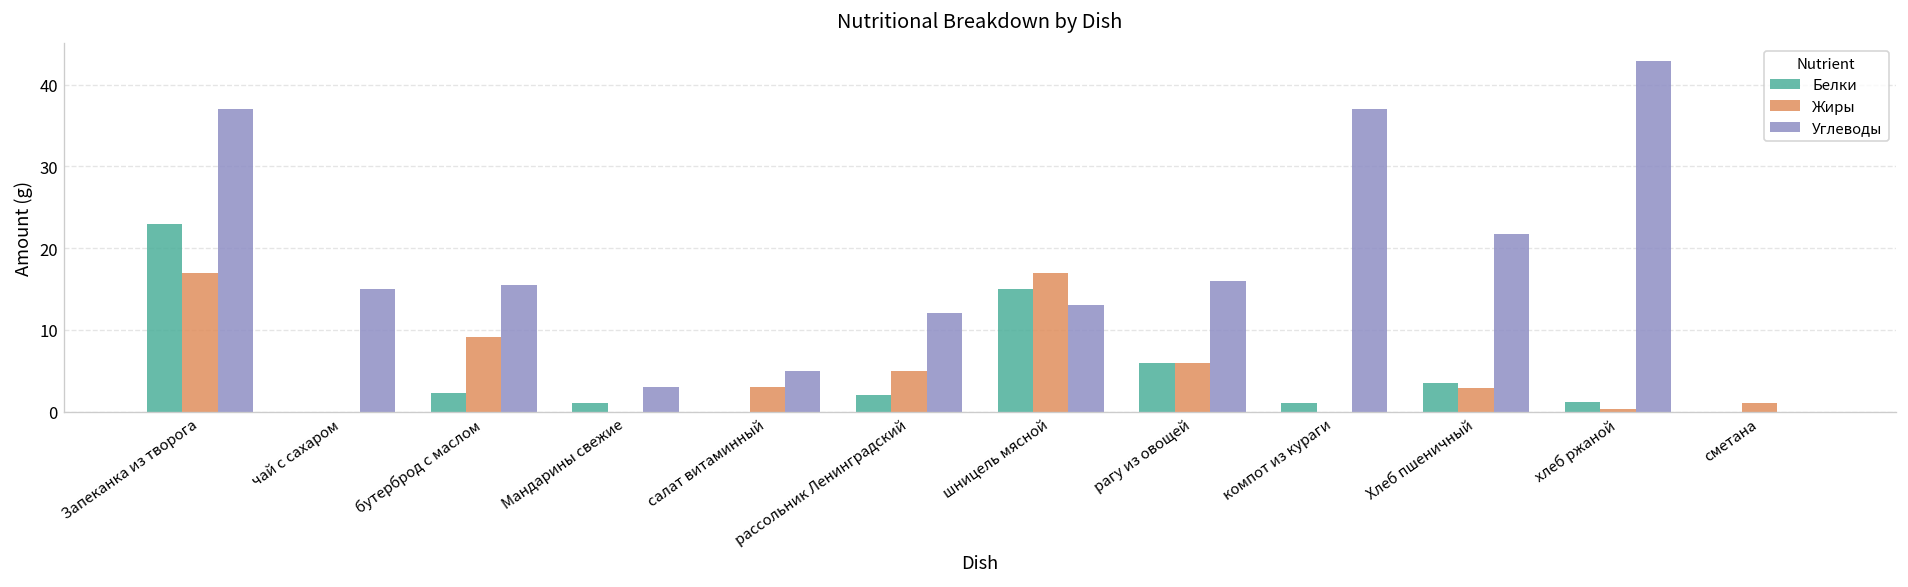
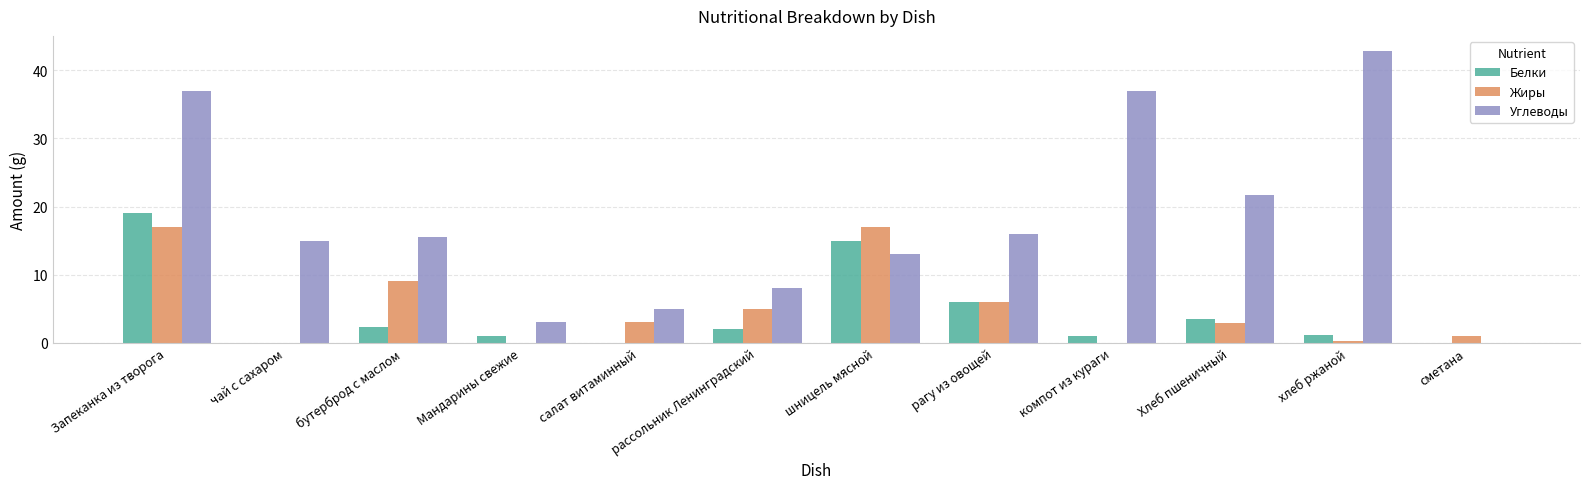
  {
    "Белки": {
-     "Запеканка из творога": 23,
+     "Запеканка из творога": 19,
      "чай с сахаром": 0,
      "бутерброд с маслом": 2,
      "Мандарины свежие": 1,
      "салат витаминный": 0,
      "рассольник Ленинградский": 2,
      "шницель мясной": 15,
      "рагу из овощей": 6,
      "компот из кураги": 1,
      "Хлеб пшеничный": 4,
      "хлеб ржаной": 1,
      "сметана": 0
    },
    "Жиры": {
      "Запеканка из творога": 17,
      "чай с сахаром": 0,
      "бутерброд с маслом": 9,
      "Мандарины свежие": 0,
      "салат витаминный": 3,
      "рассольник Ленинградский": 5,
      "шницель мясной": 17,
      "рагу из овощей": 6,
      "компот из кураги": 0,
      "Хлеб пшеничный": 3,
      "сметана": 1
    },
    "Углеводы": {
      "Запеканка из творога": 37,
      "чай с сахаром": 15,
      "бутерброд с маслом": 16,
      "Мандарины свежие": 3,
      "салат витаминный": 5,
-     "рассольник Ленинградский": 12,
+     "рассольник Ленинградский": 8,
      "шницель мясной": 13,
      "рагу из овощей": 16,
      "компот из кураги": 37,
      "Хлеб пшеничный": 22,
      "хлеб ржаной": 43,
      "сметана": 0
    }
  }
